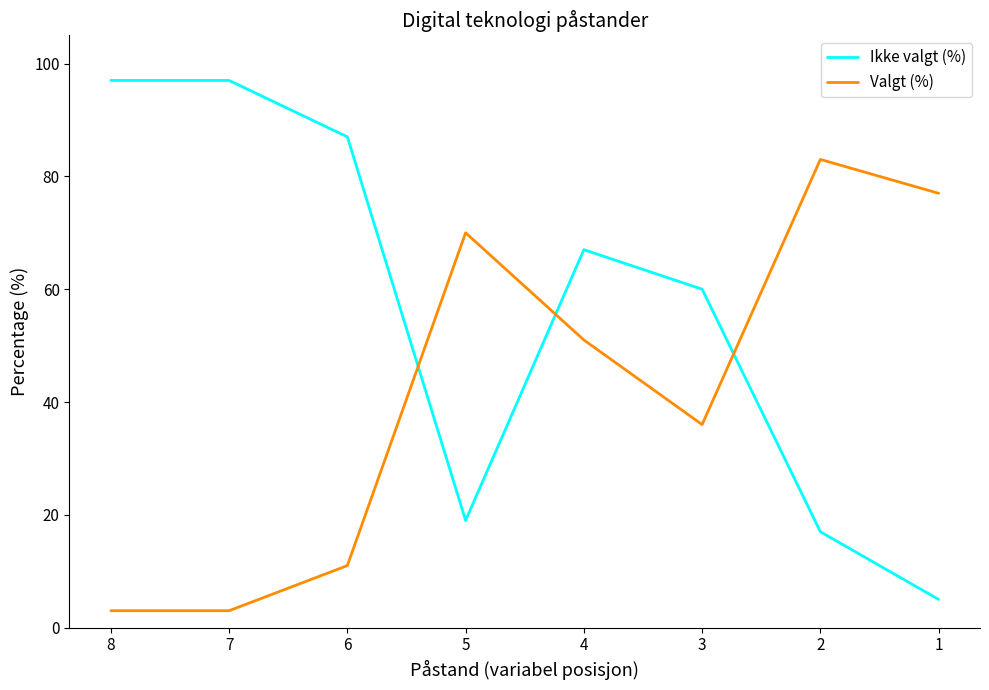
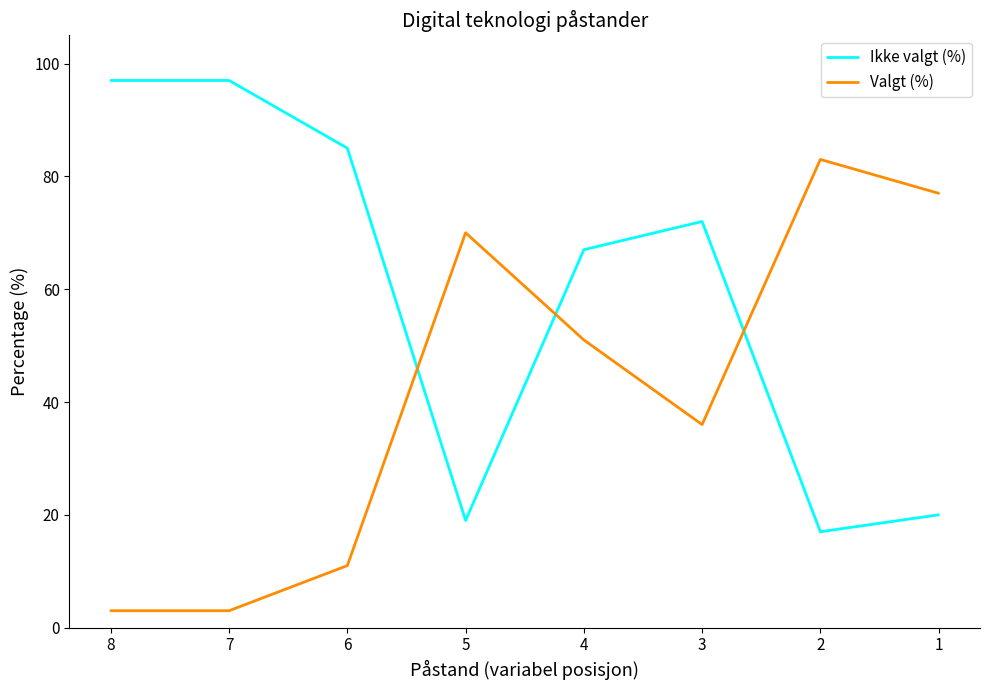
  {
    "Ikke valgt (%)": {
      "8": 97,
      "7": 97,
-     "6": 87,
+     "6": 85,
      "5": 19,
      "4": 67,
-     "3": 60,
+     "3": 72,
      "2": 17,
-     "1": 5
+     "1": 20
    },
    "Valgt (%)": {
      "8": 3,
      "7": 3,
      "6": 11,
      "5": 70,
      "4": 51,
      "3": 36,
      "2": 83,
      "1": 77
    }
  }
